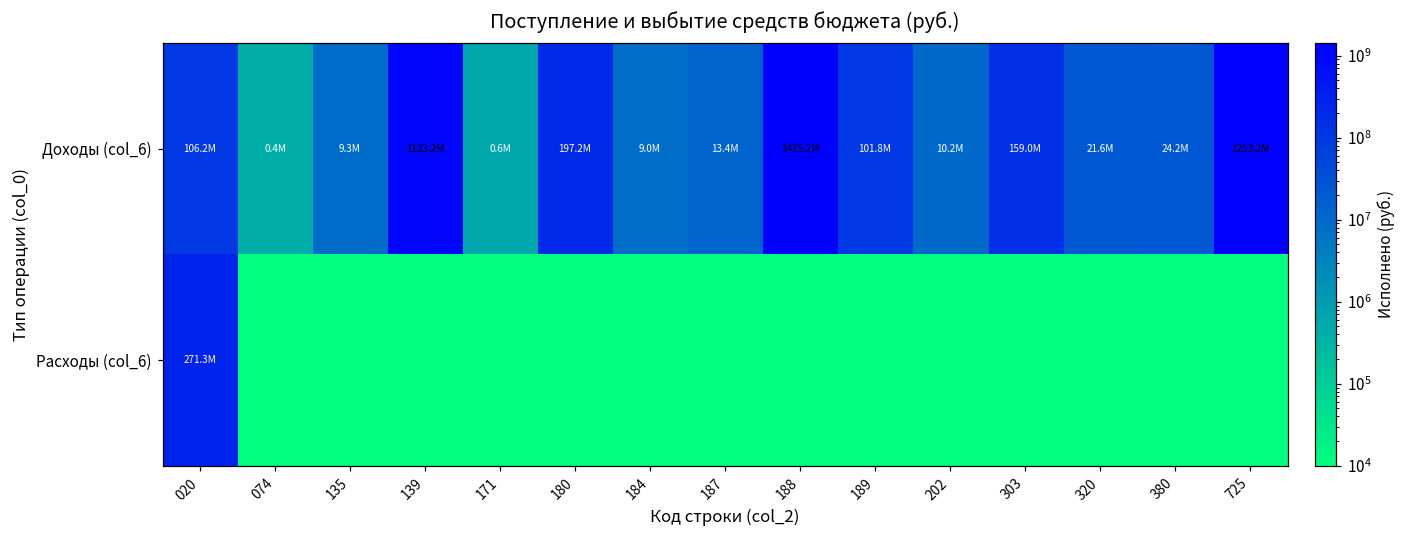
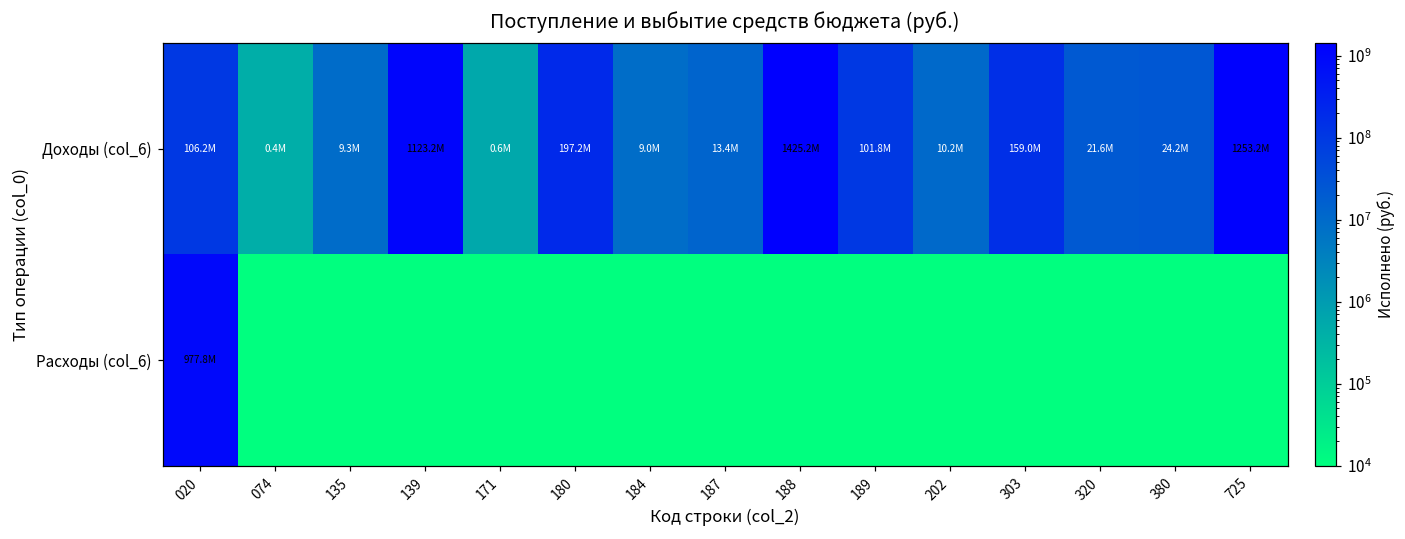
  {
    "Доходы (col_6)": {
      "020": "106.2M",
      "074": "0.4M",
      "135": "9.3M",
      "139": "1123.2M",
      "171": "0.6M",
      "180": "197.2M",
      "184": "9.0M",
      "187": "13.4M",
      "188": "1425.2M",
      "189": "101.8M",
      "202": "10.2M",
      "303": "159.0M",
      "320": "21.6M",
      "380": "24.2M",
      "725": "1253.2M"
    },
    "Расходы (col_6)": {
-     "020": "271.3M"
+     "020": "977.8M"
    }
  }
